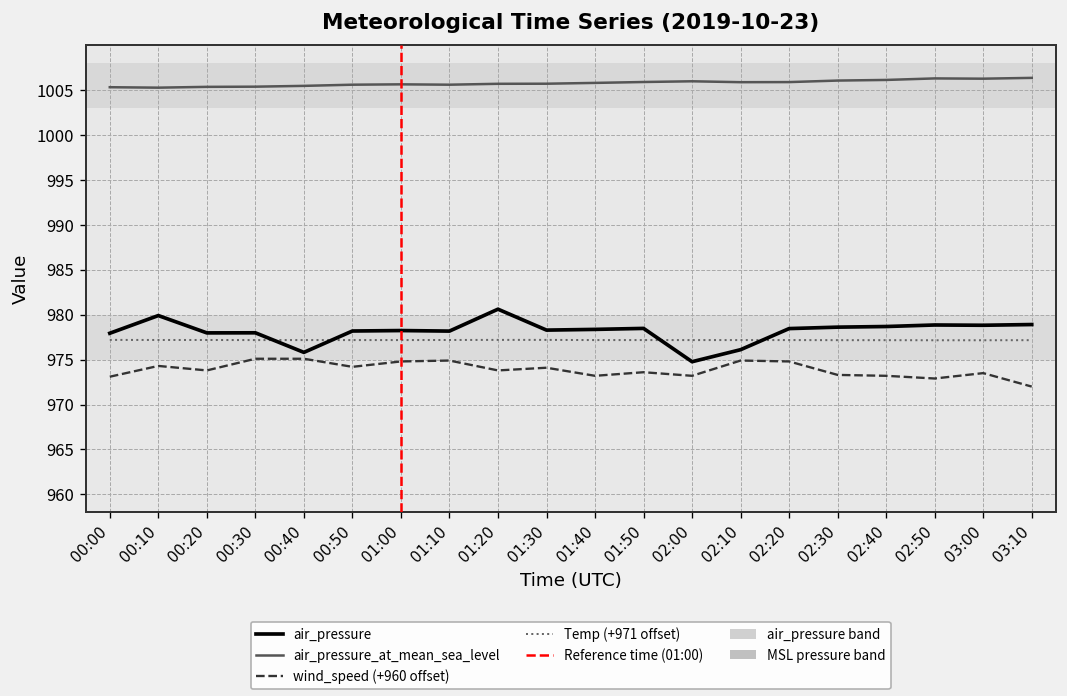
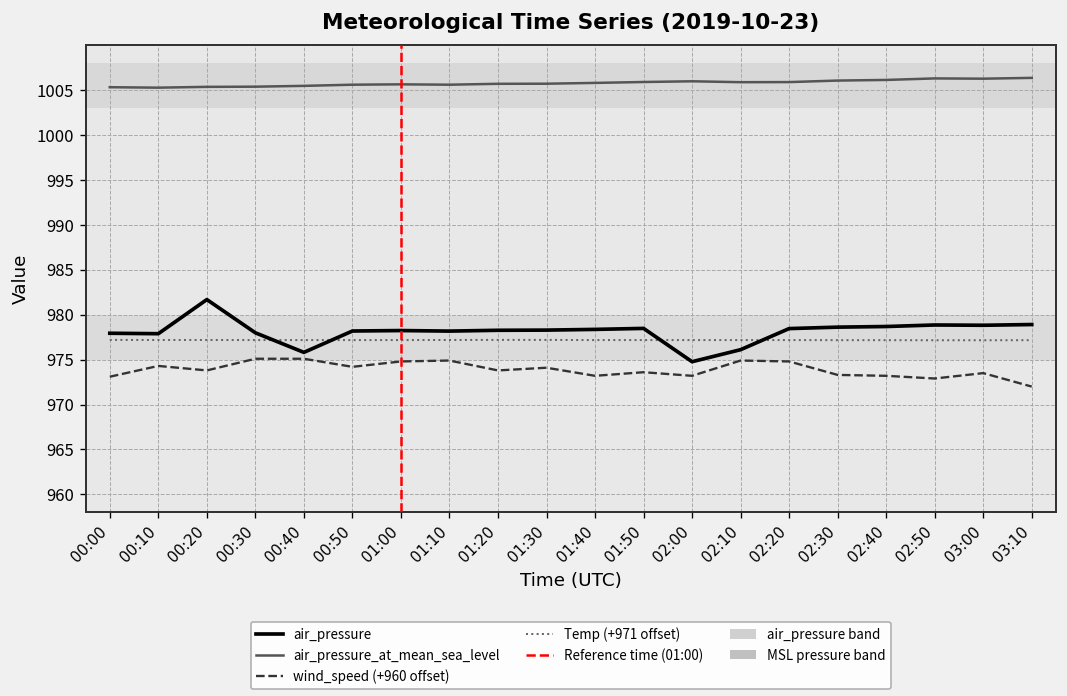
  {
    "air_pressure": {
      "00:00": 978,
-     "00:10": 980,
-     "00:20": 978,
+     "00:10": 978,
+     "00:20": 982,
      "00:30": 978,
      "00:40": 976,
      "00:50": 978,
      "01:00": 978,
      "01:10": 978,
-     "01:20": 981,
+     "01:20": 978,
      "01:30": 978,
      "01:40": 978,
      "01:50": 978,
      "02:00": 975,
      "02:10": 976,
      "02:20": 978,
      "02:30": 979,
      "02:40": 979,
      "02:50": 979,
      "03:00": 979,
      "03:10": 979
    }
  }
